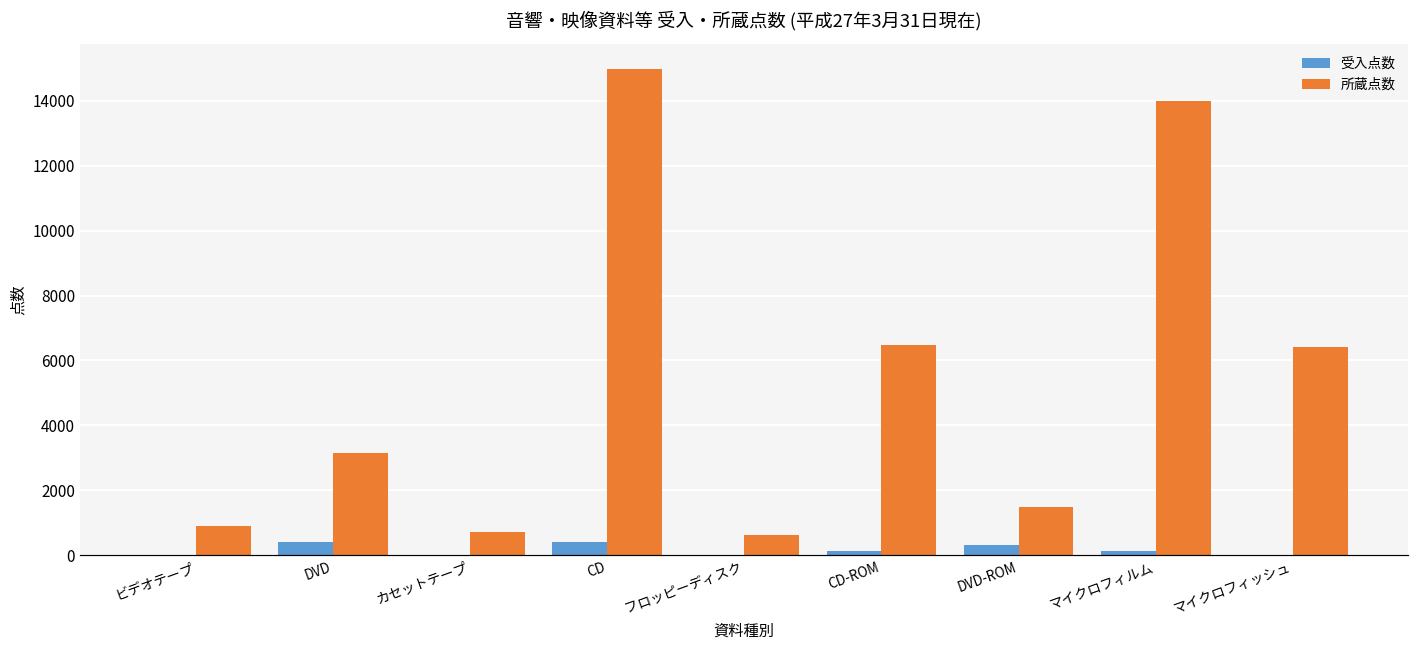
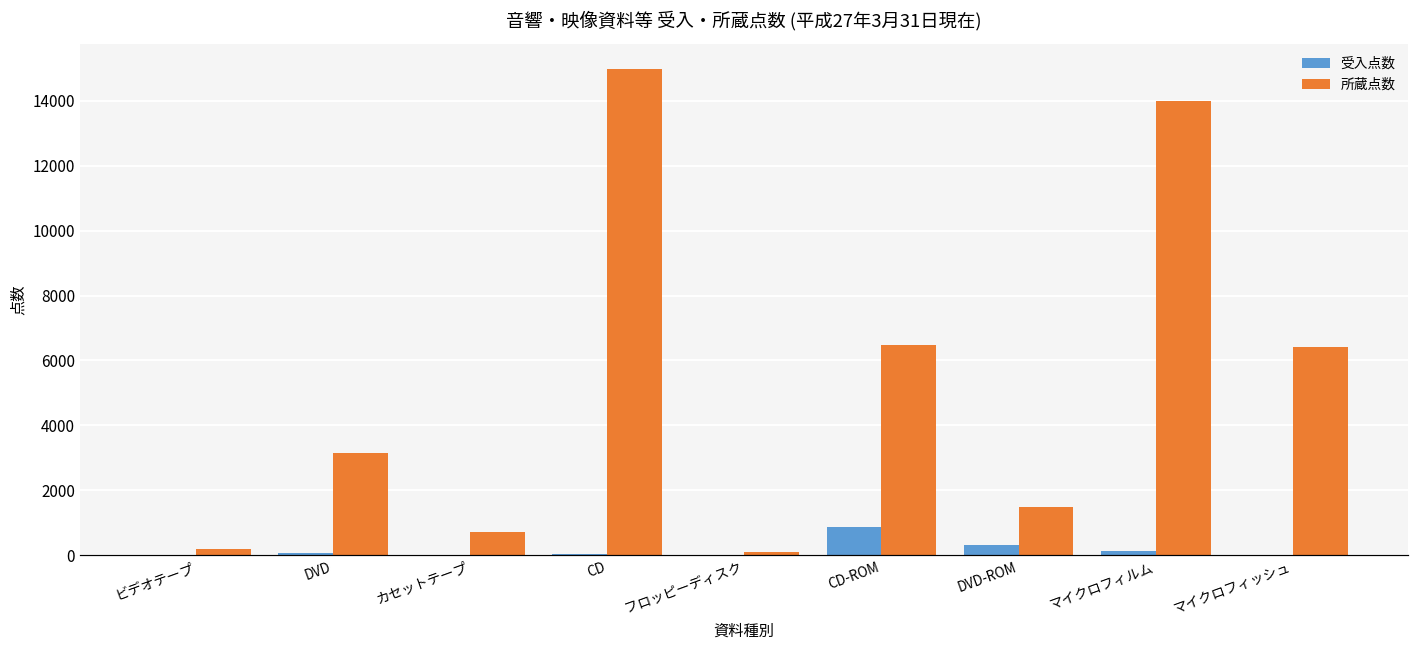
  {
    "受入点数": {
      "ビデオテープ": 0,
-     "DVD": 400,
+     "DVD": 100,
      "カセットテープ": 0,
-     "CD": 400,
+     "CD": 0,
      "フロッピーディスク": 0,
-     "CD-ROM": 200,
+     "CD-ROM": 900,
      "DVD-ROM": 300,
      "マイクロフィルム": 100,
      "マイクロフィッシュ": 0
    },
    "所蔵点数": {
-     "ビデオテープ": 900,
+     "ビデオテープ": 200,
      "DVD": 3200,
      "カセットテープ": 700,
      "CD": 15000,
-     "フロッピーディスク": 600,
+     "フロッピーディスク": 100,
      "CD-ROM": 6500,
      "DVD-ROM": 1500,
      "マイクロフィルム": 14000,
      "マイクロフィッシュ": 6400
    }
  }
